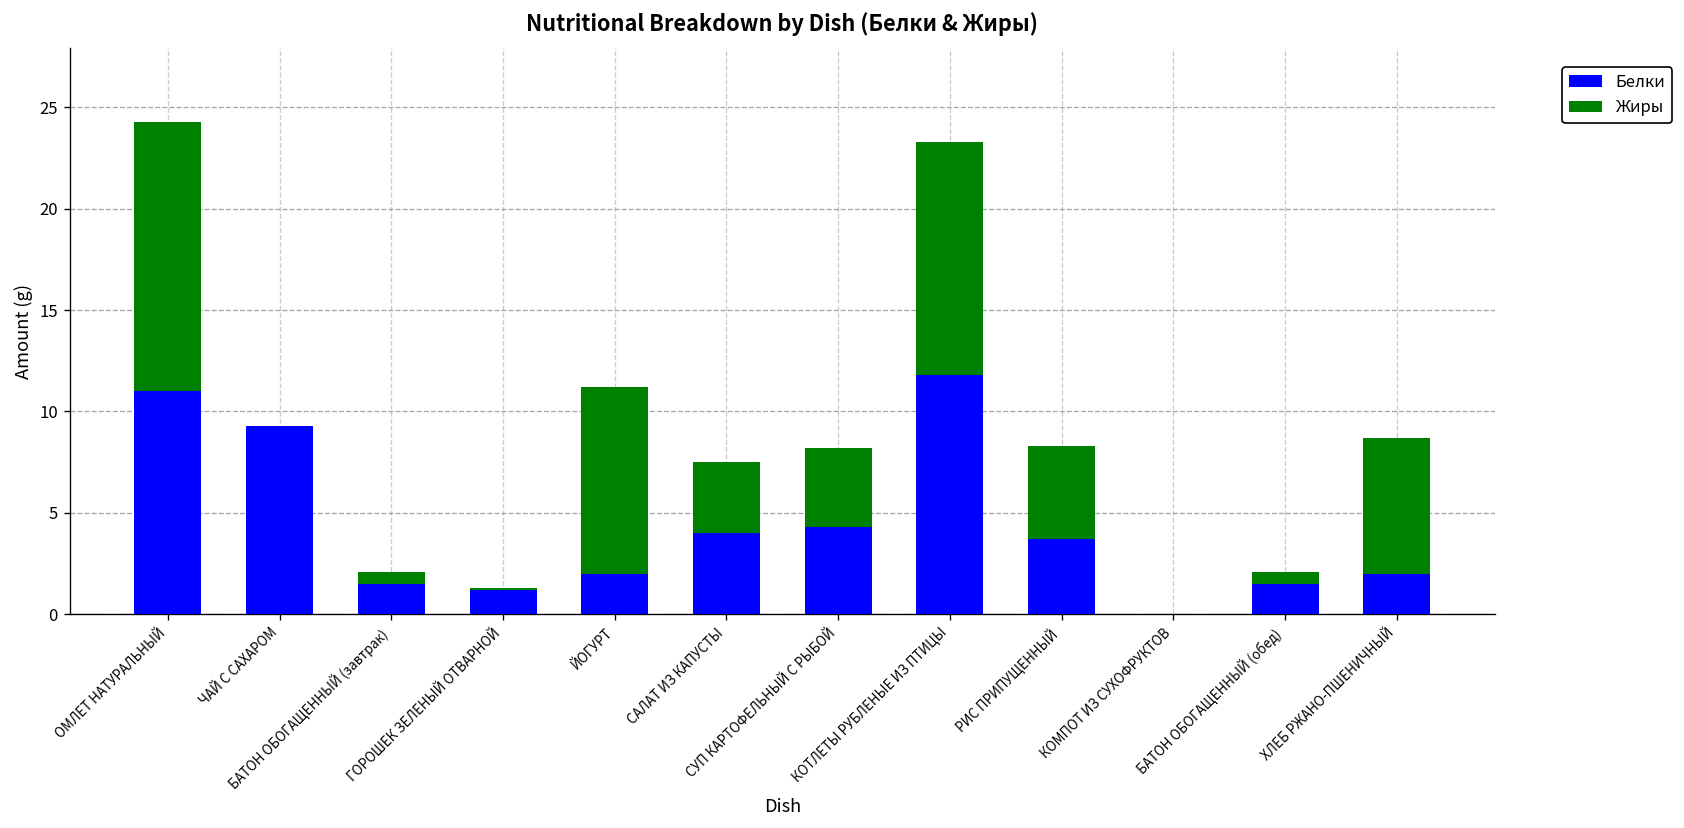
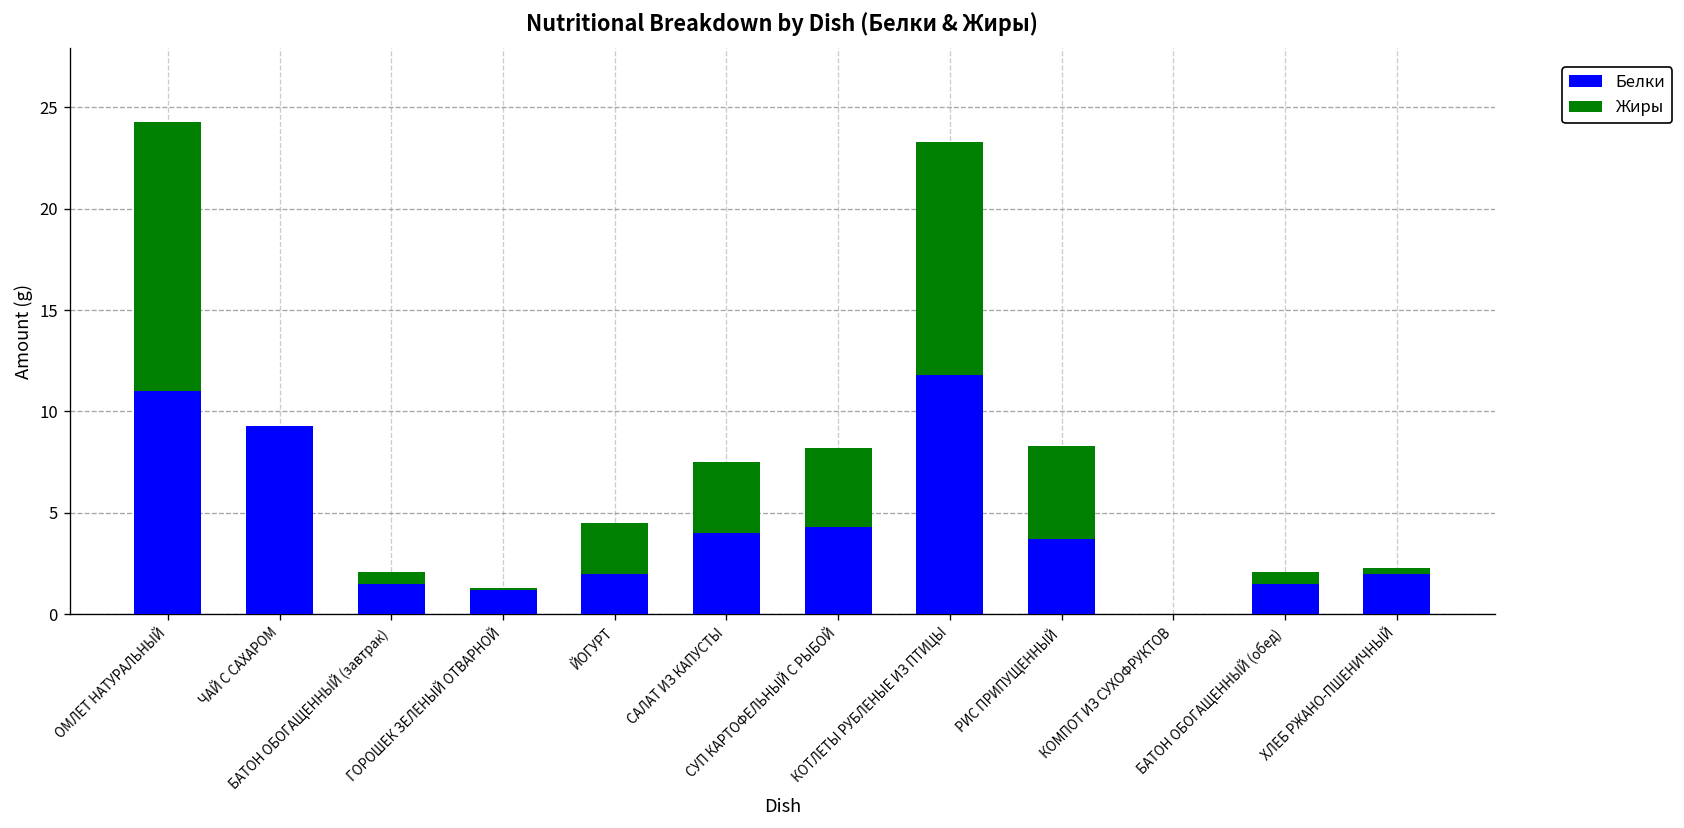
  {
    "Белки": {
      "ОМЛЕТ НАТУРАЛЬНЫЙ": 11.0,
      "ЧАЙ С САХАРОМ": 9.3,
      "БАТОН ОБОГАЩЕННЫЙ (завтрак)": 1.5,
      "ГОРОШЕК ЗЕЛЕНЫЙ ОТВАРНОЙ": 1.2,
      "ЙОГУРТ": 2.0,
      "САЛАТ ИЗ КАПУСТЫ": 4.0,
      "СУП КАРТОФЕЛЬНЫЙ С РЫБОЙ": 4.3,
      "КОТЛЕТЫ РУБЛЕНЫЕ ИЗ ПТИЦЫ": 11.8,
      "РИС ПРИПУЩЕННЫЙ": 3.7,
      "КОМПОТ ИЗ СУХОФРУКТОВ": 0.0,
      "БАТОН ОБОГАЩЕННЫЙ (обед)": 1.5,
      "ХЛЕБ РЖАНО-ПШЕНИЧНЫЙ": 2.0
    },
    "Жиры": {
      "ОМЛЕТ НАТУРАЛЬНЫЙ": 13.3,
      "ЧАЙ С САХАРОМ": 0.0,
      "БАТОН ОБОГАЩЕННЫЙ (завтрак)": 0.6,
-     "ЙОГУРТ": 9.2,
+     "ЙОГУРТ": 2.5,
      "САЛАТ ИЗ КАПУСТЫ": 3.5,
      "СУП КАРТОФЕЛЬНЫЙ С РЫБОЙ": 3.9,
      "КОТЛЕТЫ РУБЛЕНЫЕ ИЗ ПТИЦЫ": 11.5,
      "РИС ПРИПУЩЕННЫЙ": 4.6,
      "КОМПОТ ИЗ СУХОФРУКТОВ": 0.0,
      "БАТОН ОБОГАЩЕННЫЙ (обед)": 0.6,
-     "ХЛЕБ РЖАНО-ПШЕНИЧНЫЙ": 6.7
+     "ХЛЕБ РЖАНО-ПШЕНИЧНЫЙ": 0.3
    }
  }
